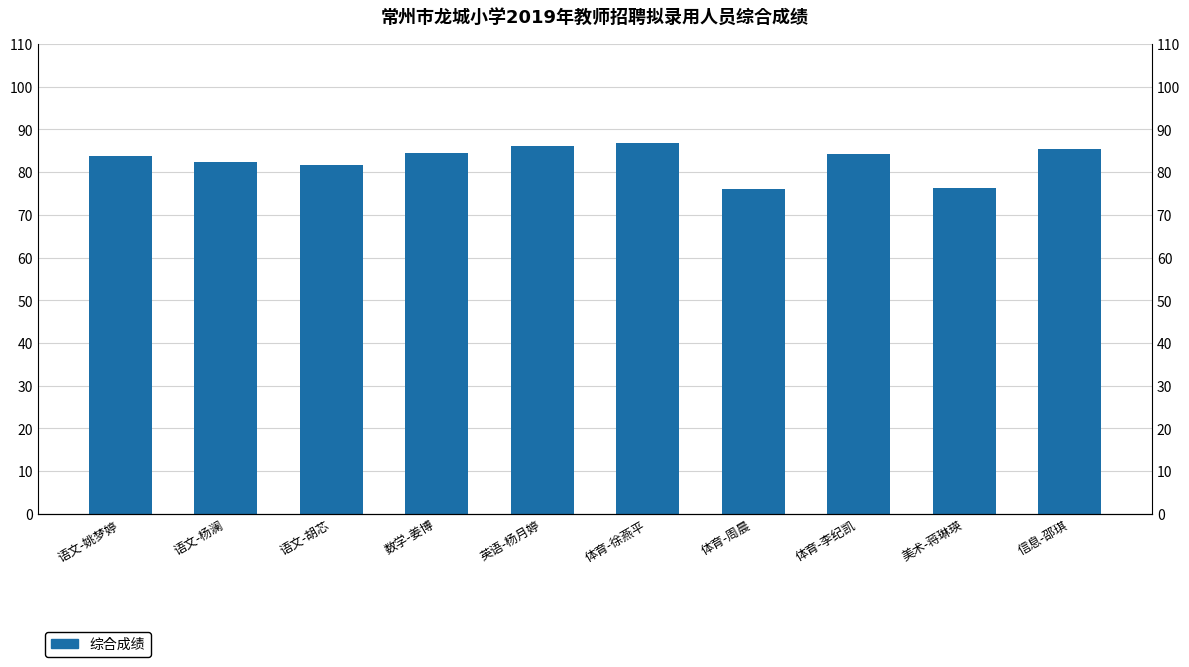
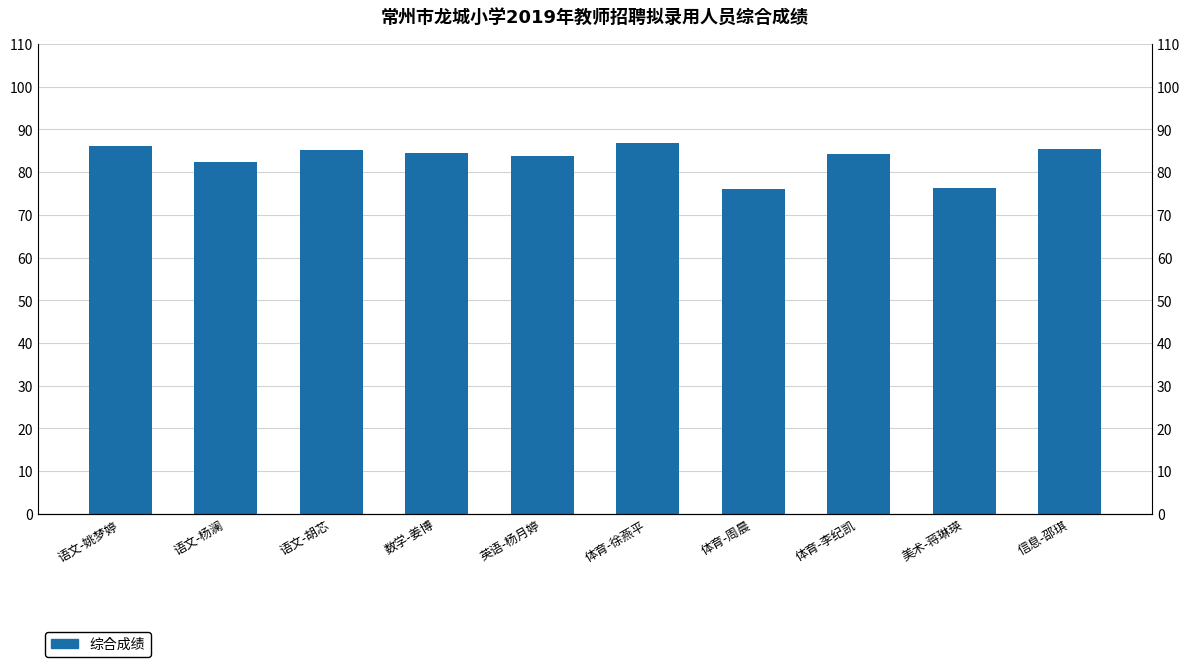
  {
-   "语文-姚梦婷": 84,
+   "语文-姚梦婷": 86,
    "语文-杨澜": 82,
-   "语文-胡芯": 82,
+   "语文-胡芯": 85,
    "数学-姜博": 84,
-   "英语-杨月婷": 86,
+   "英语-杨月婷": 84,
    "体育-徐燕平": 87,
    "体育-周晨": 76,
    "体育-李纪凯": 84,
    "美术-蒋琳瑛": 76,
    "信息-邵琪": 85
  }
